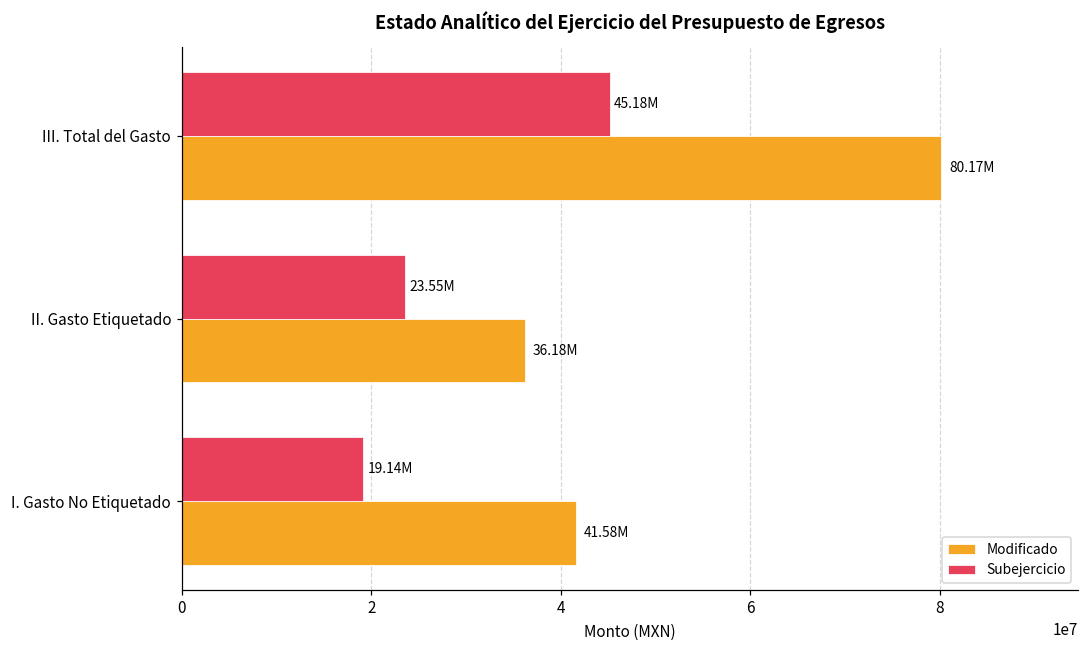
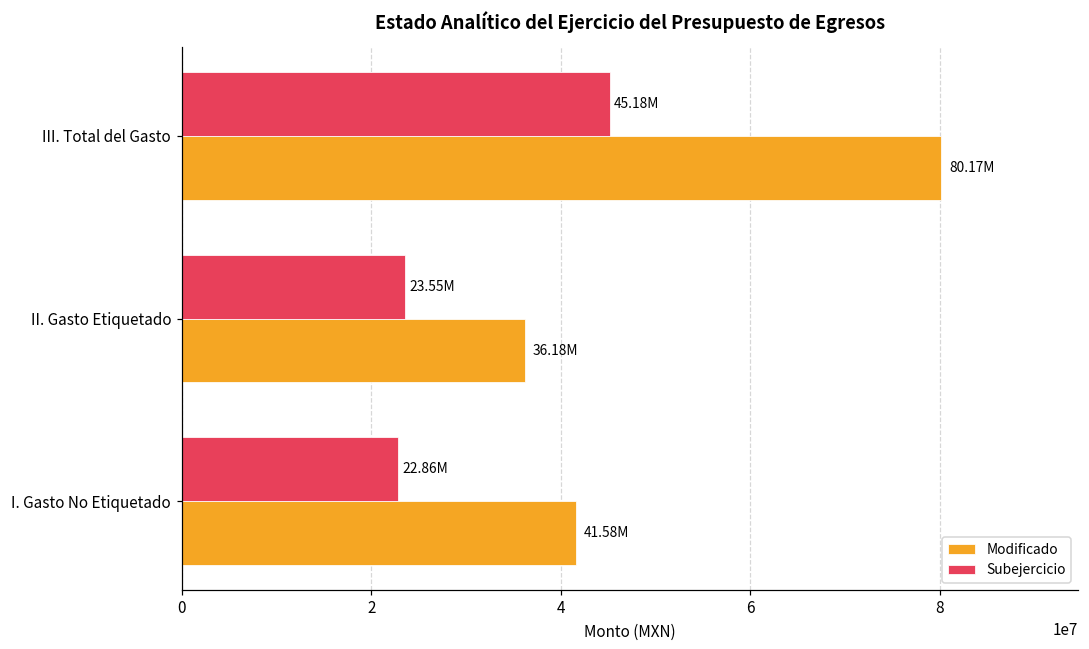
  {
    "Modificado": {
      "III. Total del Gasto": "80.17M",
      "II. Gasto Etiquetado": "36.18M",
      "I. Gasto No Etiquetado": "41.58M"
    },
    "Subejercicio": {
      "III. Total del Gasto": "45.18M",
      "II. Gasto Etiquetado": "23.55M",
-     "I. Gasto No Etiquetado": "19.14M"
+     "I. Gasto No Etiquetado": "22.86M"
    }
  }
